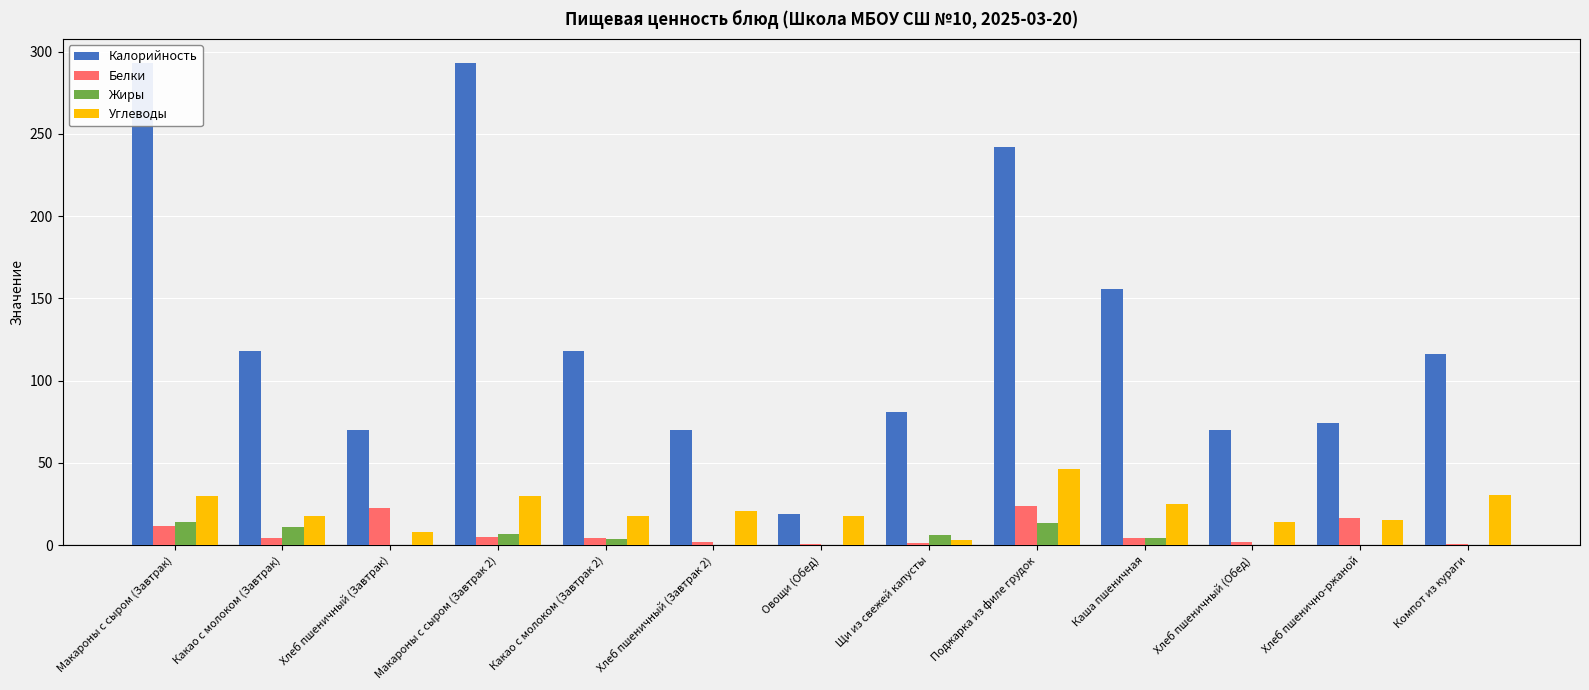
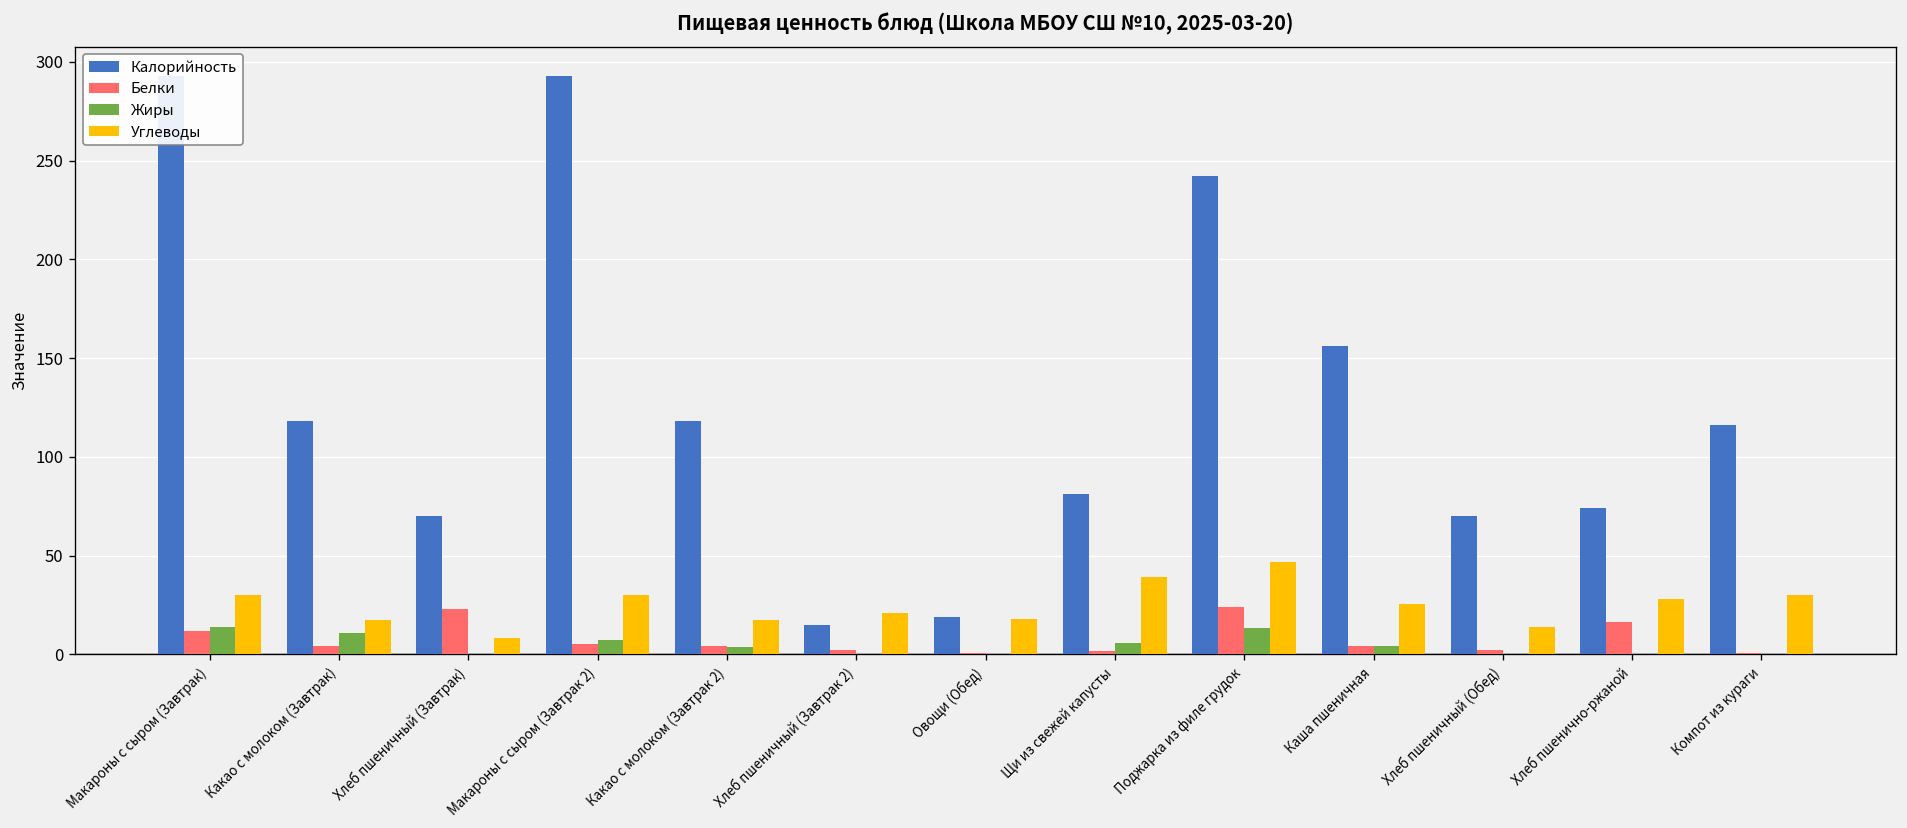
  {
    "Калорийность": {
      "Какао с молоком (Завтрак)": 118,
      "Хлеб пшеничный (Завтрак)": 70,
      "Макароны с сыром (Завтрак 2)": 293,
      "Какао с молоком (Завтрак 2)": 118,
-     "Хлеб пшеничный (Завтрак 2)": 70,
+     "Хлеб пшеничный (Завтрак 2)": 15,
      "Овощи (Обед)": 19,
      "Щи из свежей капусты": 81,
      "Поджарка из филе грудок": 242,
      "Каша пшеничная": 156,
      "Хлеб пшеничный (Обед)": 70,
      "Хлеб пшенично-ржаной": 74,
      "Компот из кураги": 116
    },
    "Белки": {
      "Макароны с сыром (Завтрак)": 12,
      "Какао с молоком (Завтрак)": 4,
      "Хлеб пшеничный (Завтрак)": 23,
      "Макароны с сыром (Завтрак 2)": 5,
      "Какао с молоком (Завтрак 2)": 4,
      "Хлеб пшеничный (Завтрак 2)": 2,
      "Щи из свежей капусты": 2,
      "Поджарка из филе грудок": 24,
      "Каша пшеничная": 4,
      "Хлеб пшеничный (Обед)": 2,
      "Хлеб пшенично-ржаной": 17
    },
    "Жиры": {
      "Макароны с сыром (Завтрак)": 14,
      "Какао с молоком (Завтрак)": 11,
      "Хлеб пшеничный (Завтрак)": 0,
      "Макароны с сыром (Завтрак 2)": 7,
      "Какао с молоком (Завтрак 2)": 4,
      "Хлеб пшеничный (Завтрак 2)": 0,
      "Овощи (Обед)": 0,
      "Щи из свежей капусты": 6,
      "Поджарка из филе грудок": 13,
      "Каша пшеничная": 4,
      "Хлеб пшеничный (Обед)": 0,
      "Хлеб пшенично-ржаной": 0,
      "Компот из кураги": 0
    },
    "Углеводы": {
      "Макароны с сыром (Завтрак)": 30,
      "Какао с молоком (Завтрак)": 18,
      "Хлеб пшеничный (Завтрак)": 8,
      "Макароны с сыром (Завтрак 2)": 30,
      "Какао с молоком (Завтрак 2)": 18,
      "Хлеб пшеничный (Завтрак 2)": 21,
      "Овощи (Обед)": 18,
-     "Щи из свежей капусты": 3,
+     "Щи из свежей капусты": 39,
      "Поджарка из филе грудок": 47,
      "Каша пшеничная": 25,
      "Хлеб пшеничный (Обед)": 14,
-     "Хлеб пшенично-ржаной": 15,
+     "Хлеб пшенично-ржаной": 28,
      "Компот из кураги": 30
    }
  }
